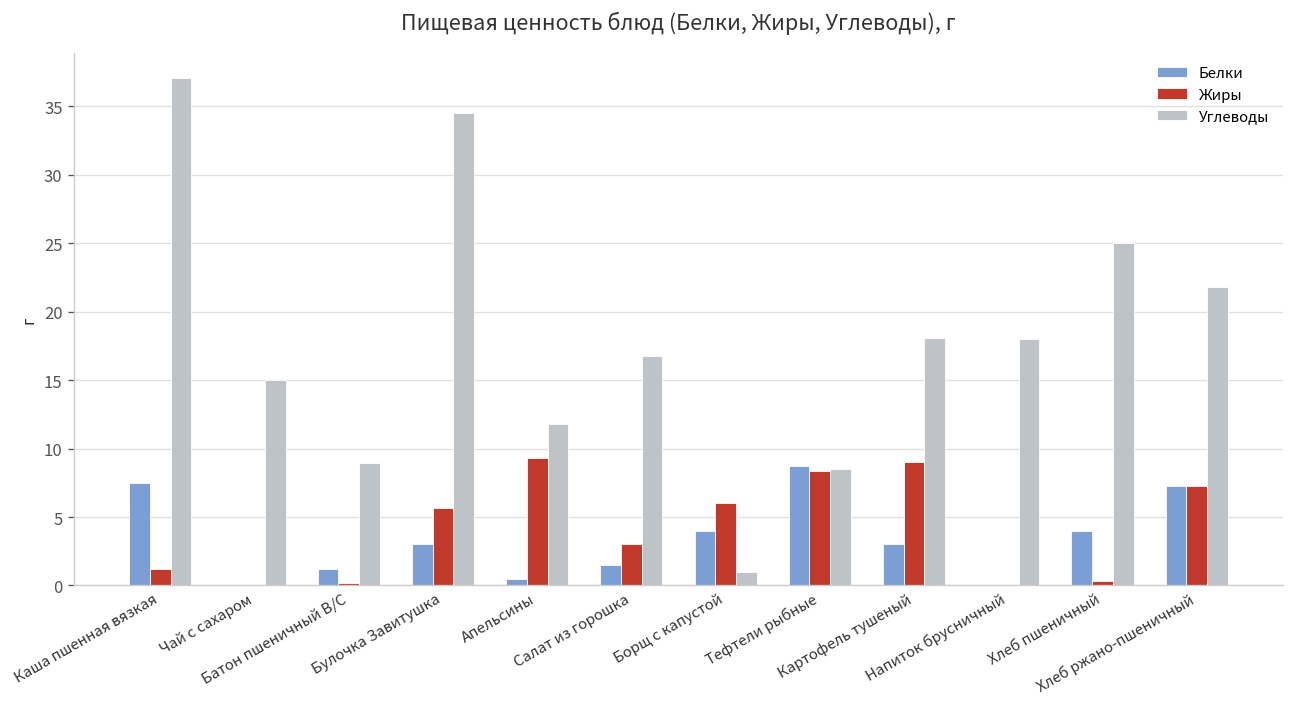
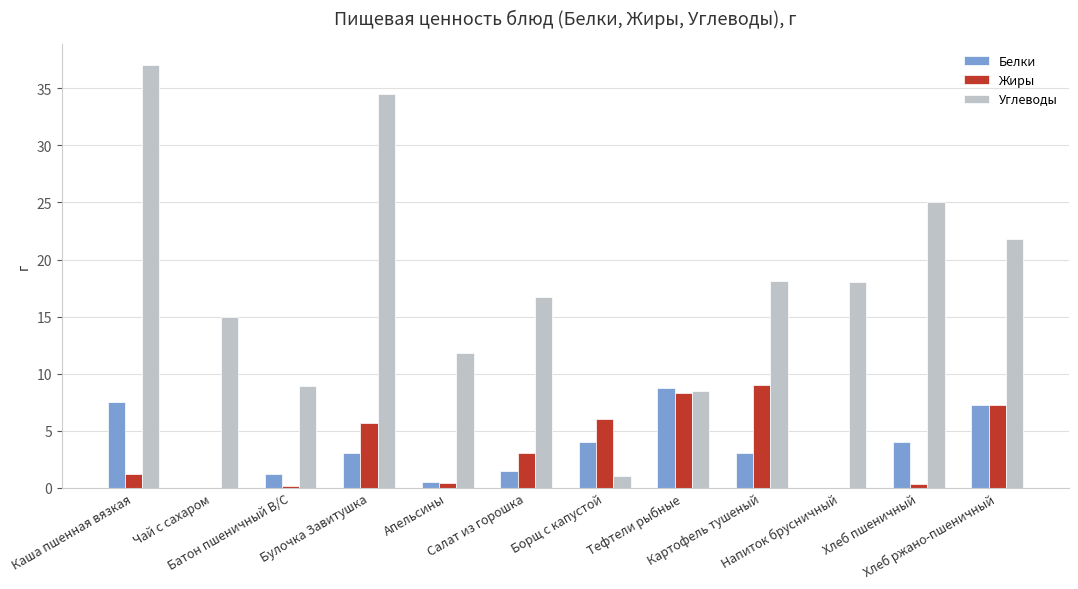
  {
    "Белки": {
      "Каша пшенная вязкая": 7.5,
      "Чай с сахаром": 0.0,
      "Батон пшеничный В/С": 1.2,
      "Булочка Завитушка": 3.0,
      "Апельсины": 0.5,
      "Салат из горошка": 1.5,
      "Борщ с капустой": 4.0,
      "Тефтели рыбные": 8.7,
      "Картофель тушеный": 3.0,
      "Напиток брусничный": 0.0,
      "Хлеб пшеничный": 4.0,
      "Хлеб ржано-пшеничный": 7.3
    },
    "Жиры": {
      "Каша пшенная вязкая": 1.2,
      "Чай с сахаром": 0.0,
      "Булочка Завитушка": 5.6,
-     "Апельсины": 9.3,
+     "Апельсины": 0.4,
      "Салат из горошка": 3.1,
      "Борщ с капустой": 6.0,
      "Тефтели рыбные": 8.3,
      "Картофель тушеный": 9.0,
      "Напиток брусничный": 0.0,
      "Хлеб пшеничный": 0.3,
      "Хлеб ржано-пшеничный": 7.2
    },
    "Углеводы": {
      "Каша пшенная вязкая": 37.1,
      "Чай с сахаром": 15.0,
      "Батон пшеничный В/С": 8.9,
      "Булочка Завитушка": 34.5,
      "Апельсины": 11.8,
      "Салат из горошка": 16.8,
      "Борщ с капустой": 1.0,
      "Тефтели рыбные": 8.5,
      "Картофель тушеный": 18.1,
      "Напиток брусничный": 18.0,
      "Хлеб пшеничный": 25.0,
      "Хлеб ржано-пшеничный": 21.8
    }
  }
